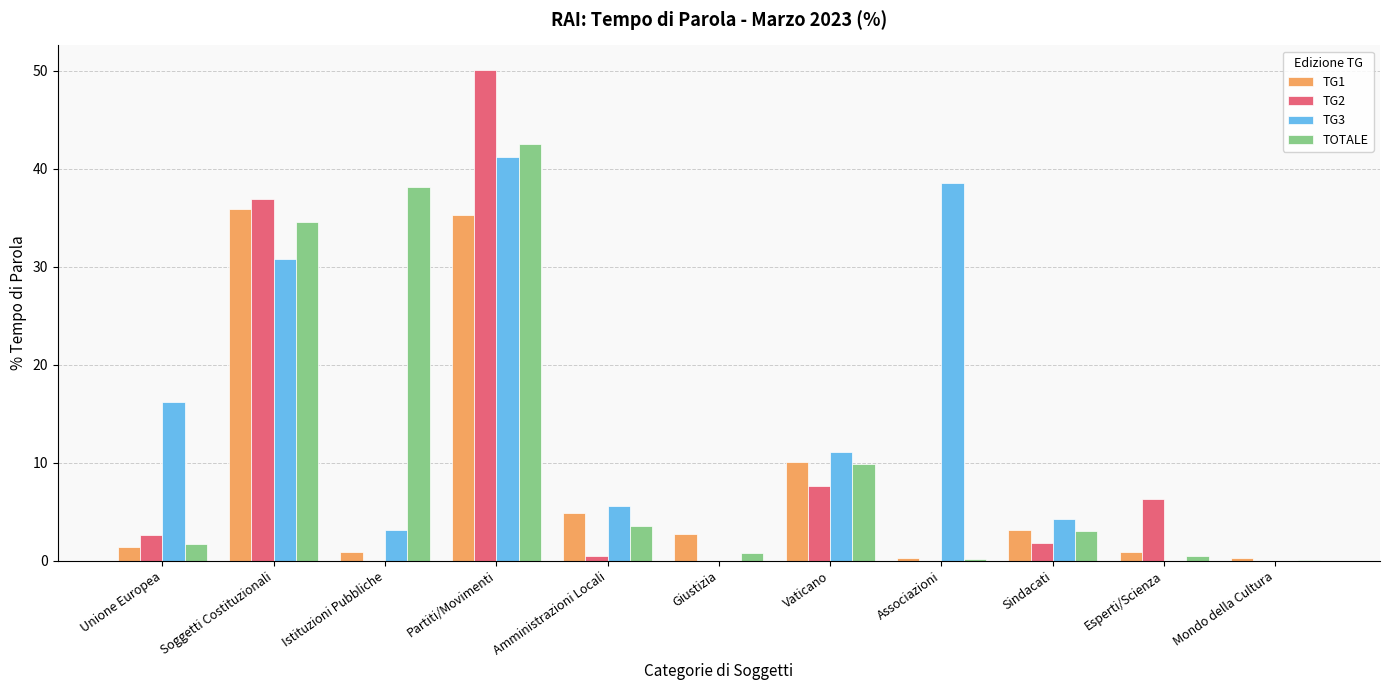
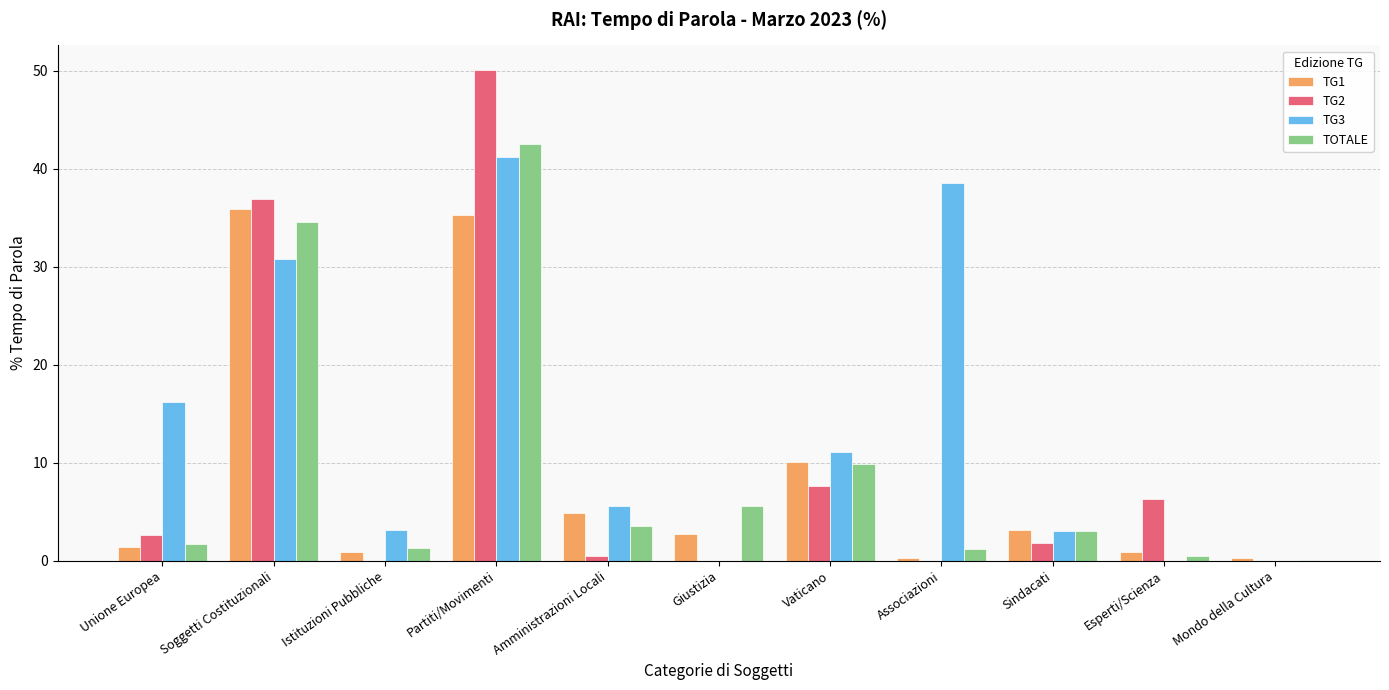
  {
    "TG1": {
      "Unione Europea": 1,
      "Soggetti Costituzionali": 36,
      "Istituzioni Pubbliche": 1,
      "Partiti/Movimenti": 35,
      "Amministrazioni Locali": 5,
      "Giustizia": 3,
      "Vaticano": 10,
      "Associazioni": 0,
      "Sindacati": 3,
      "Esperti/Scienza": 1,
      "Mondo della Cultura": 0
    },
    "TG2": {
      "Unione Europea": 3,
      "Soggetti Costituzionali": 37,
      "Istituzioni Pubbliche": 0,
      "Partiti/Movimenti": 50,
      "Amministrazioni Locali": 0,
      "Giustizia": 0,
      "Vaticano": 8,
      "Associazioni": 0,
      "Sindacati": 2,
      "Esperti/Scienza": 6,
      "Mondo della Cultura": 0
    },
    "TG3": {
      "Unione Europea": 16,
      "Soggetti Costituzionali": 31,
      "Istituzioni Pubbliche": 3,
      "Partiti/Movimenti": 41,
      "Amministrazioni Locali": 6,
      "Giustizia": 0,
      "Vaticano": 11,
      "Associazioni": 39,
-     "Sindacati": 4,
+     "Sindacati": 3,
      "Esperti/Scienza": 0,
      "Mondo della Cultura": 0
    },
    "TOTALE": {
      "Unione Europea": 2,
      "Soggetti Costituzionali": 35,
-     "Istituzioni Pubbliche": 38,
+     "Istituzioni Pubbliche": 1,
      "Partiti/Movimenti": 43,
      "Amministrazioni Locali": 4,
-     "Giustizia": 1,
+     "Giustizia": 6,
      "Vaticano": 10,
-     "Associazioni": 0,
+     "Associazioni": 1,
      "Sindacati": 3,
      "Esperti/Scienza": 0
    }
  }
